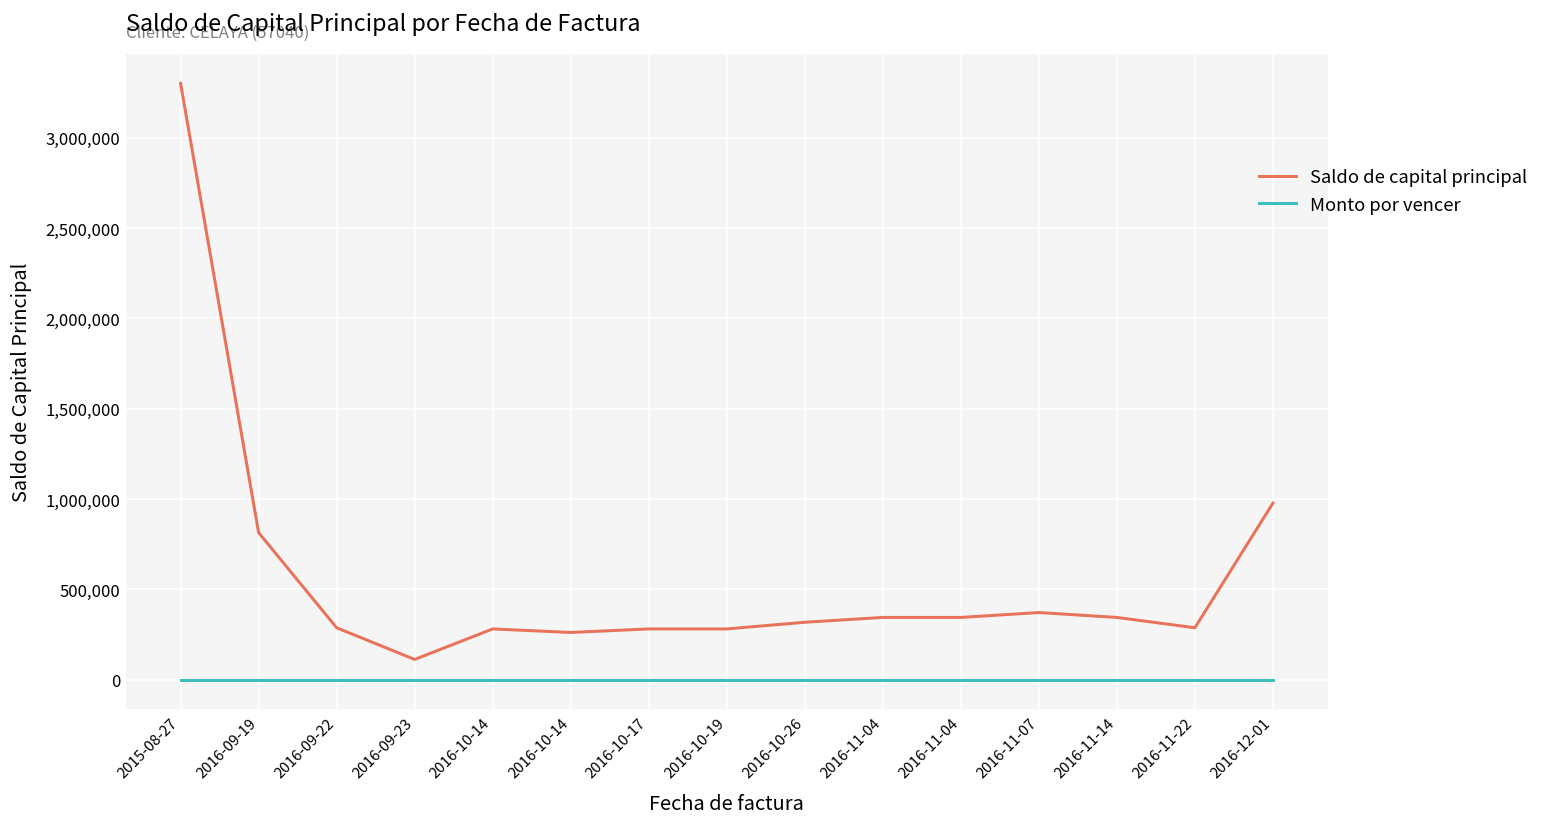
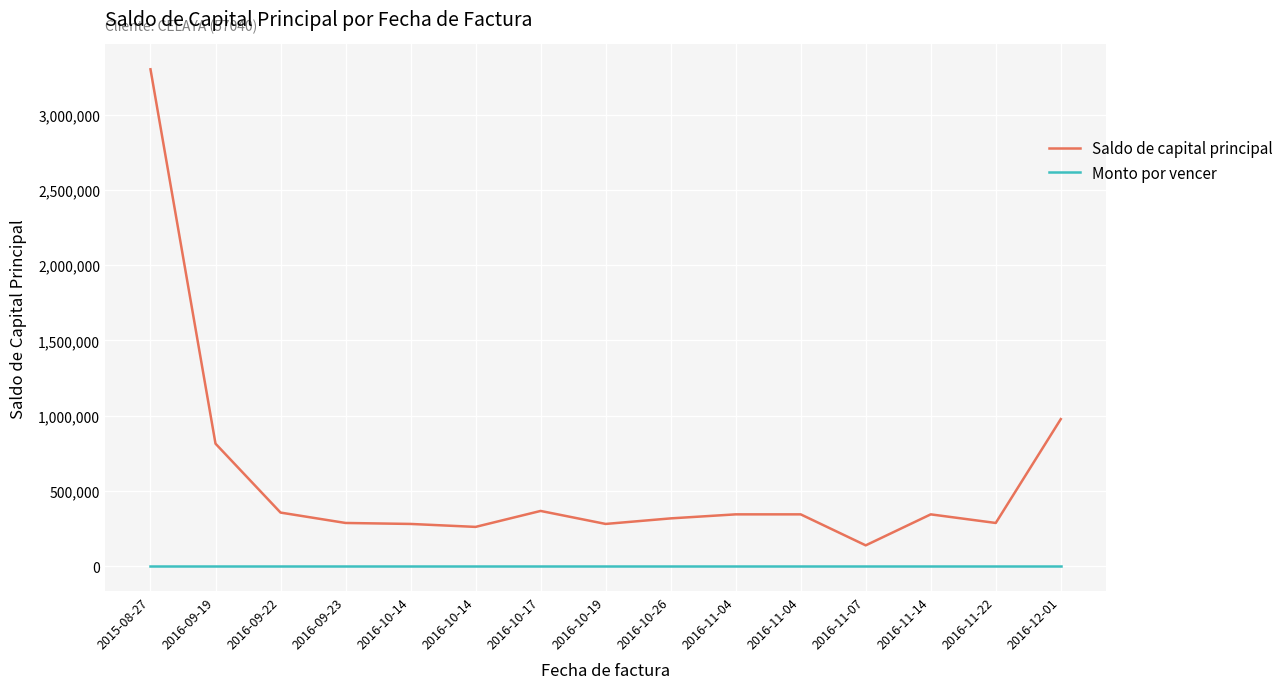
  {
    "Saldo de capital principal": {
      "2015-08-27": "3,300,000",
      "2016-09-19": "810,000",
-     "2016-09-22": "290,000",
-     "2016-09-23": "110,000",
-     "2016-10-17": "280,000",
+     "2016-09-22": "360,000",
+     "2016-09-23": "290,000",
+     "2016-10-17": "370,000",
      "2016-10-19": "280,000",
      "2016-10-26": "320,000",
-     "2016-11-07": "370,000",
+     "2016-11-07": "140,000",
      "2016-11-14": "340,000",
      "2016-11-22": "290,000",
      "2016-12-01": "980,000"
    },
    "Monto por vencer": {
      "2015-08-27": "0",
      "2016-09-19": "0",
      "2016-09-22": "0",
      "2016-09-23": "0",
      "2016-10-17": "0",
      "2016-10-19": "0",
      "2016-10-26": "0",
      "2016-11-07": "0",
      "2016-11-14": "0",
      "2016-11-22": "0",
      "2016-12-01": "0"
    }
  }
